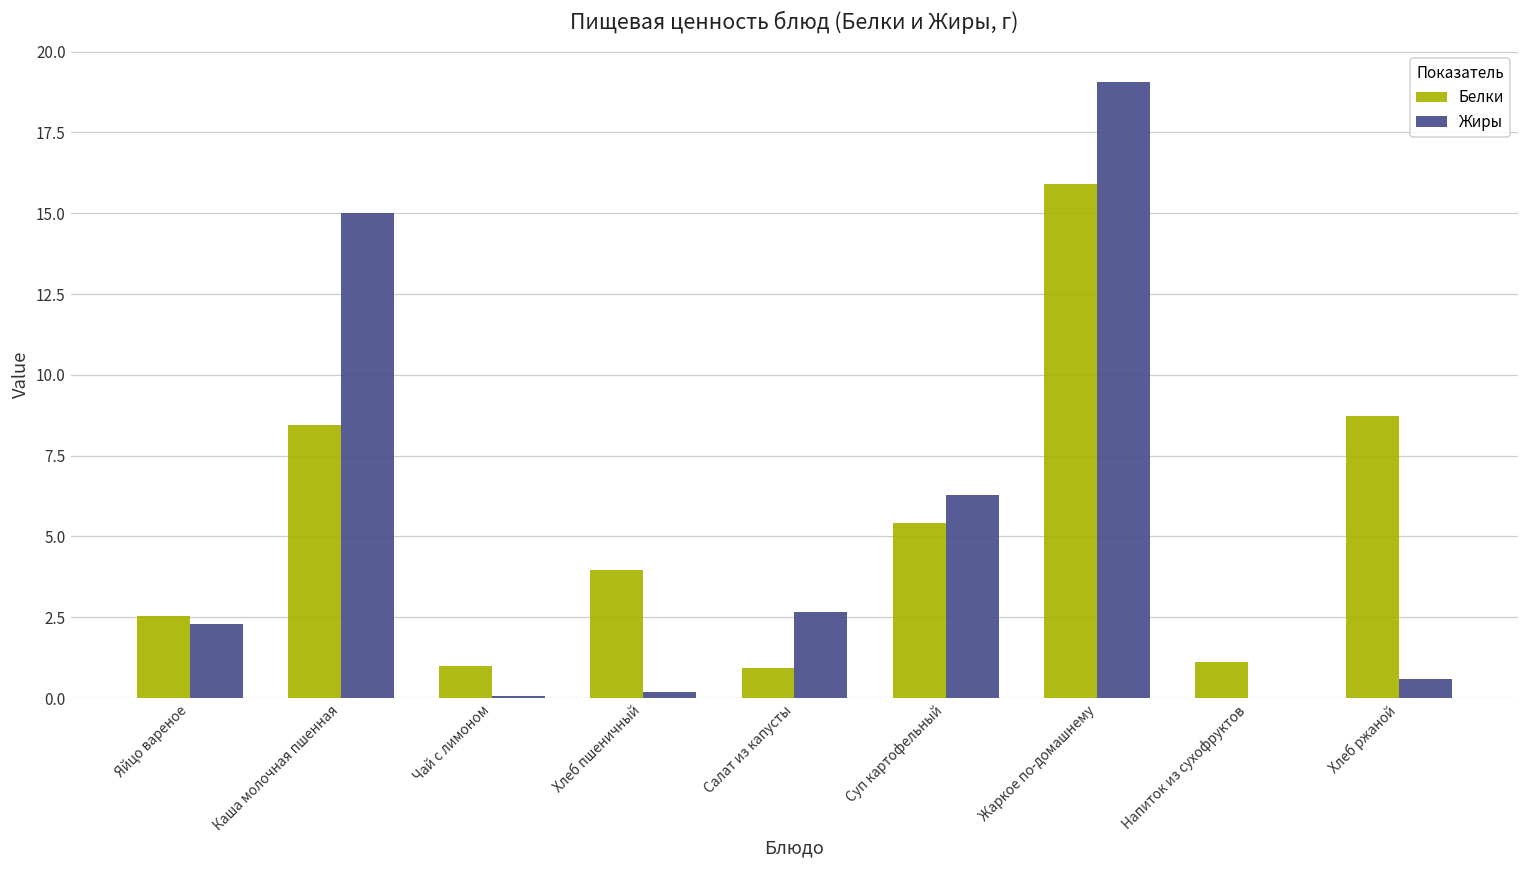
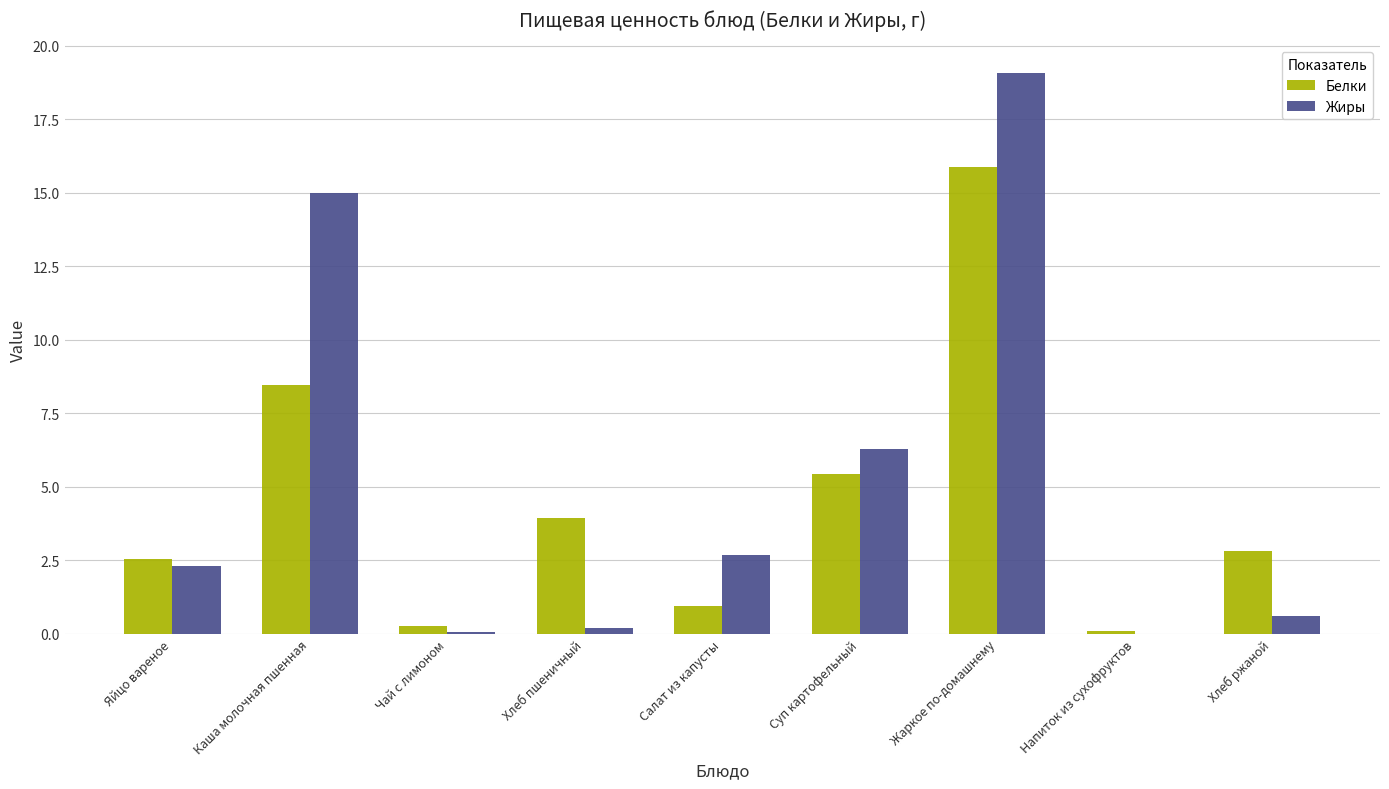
  {
    "Белки": {
      "Яйцо вареное": 2.6,
      "Каша молочная пшенная": 8.5,
-     "Чай с лимоном": 1.0,
+     "Чай с лимоном": 0.3,
      "Хлеб пшеничный": 4.0,
      "Салат из капусты": 0.9,
      "Суп картофельный": 5.4,
      "Жаркое по-домашнему": 15.9,
-     "Напиток из сухофруктов": 1.1,
-     "Хлеб ржаной": 8.7
+     "Напиток из сухофруктов": 0.1,
+     "Хлеб ржаной": 2.8
    },
    "Жиры": {
      "Яйцо вареное": 2.3,
      "Каша молочная пшенная": 15.0,
      "Хлеб пшеничный": 0.2,
      "Салат из капусты": 2.7,
      "Суп картофельный": 6.3,
      "Жаркое по-домашнему": 19.1,
      "Напиток из сухофруктов": 0.0,
      "Хлеб ржаной": 0.6
    }
  }
